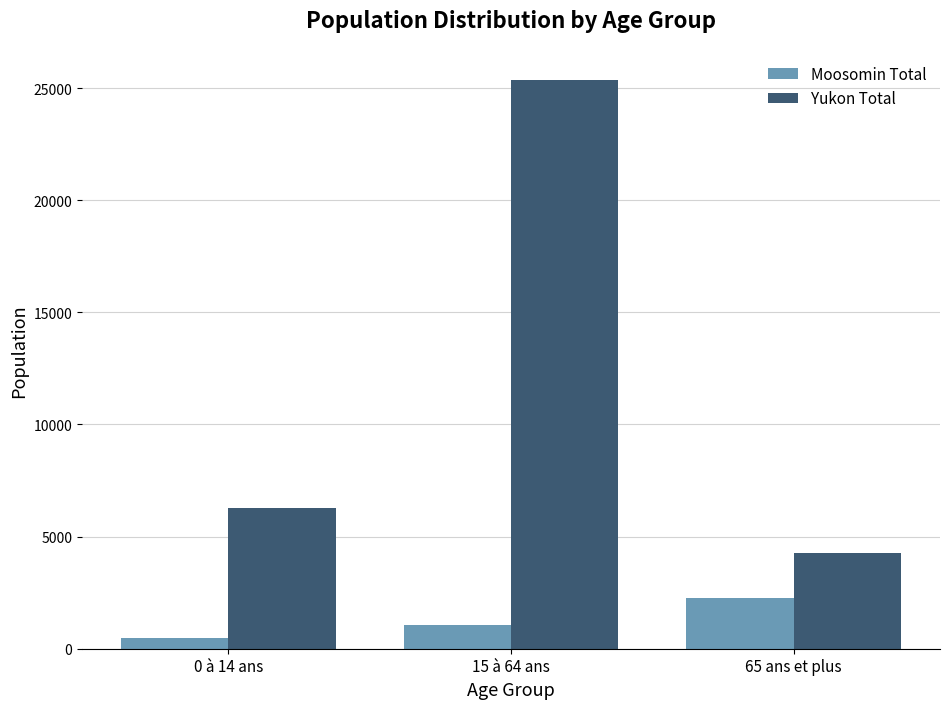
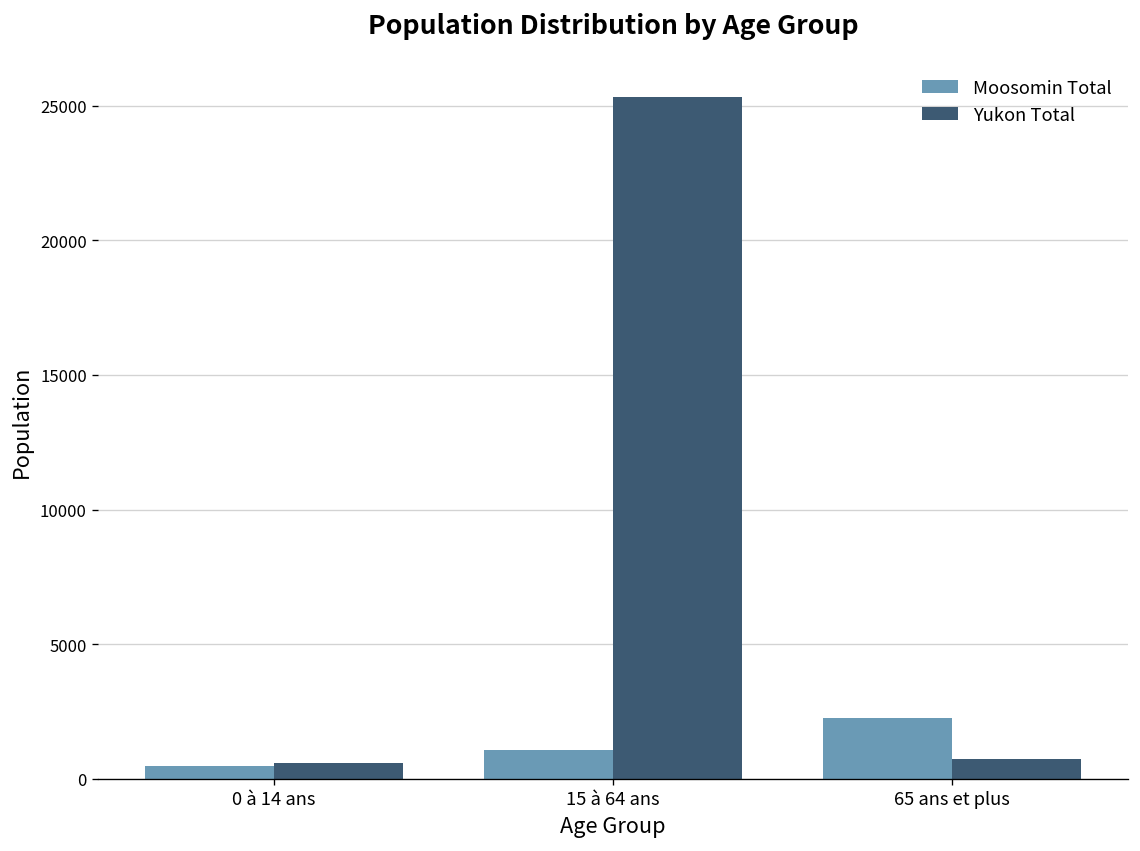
  {
    "Moosomin Total": {
      "0 à 14 ans": 500,
      "15 à 64 ans": 1100,
      "65 ans et plus": 2200
    },
    "Yukon Total": {
-     "0 à 14 ans": 6300,
+     "0 à 14 ans": 600,
      "15 à 64 ans": 25300,
-     "65 ans et plus": 4300
+     "65 ans et plus": 700
    }
  }
